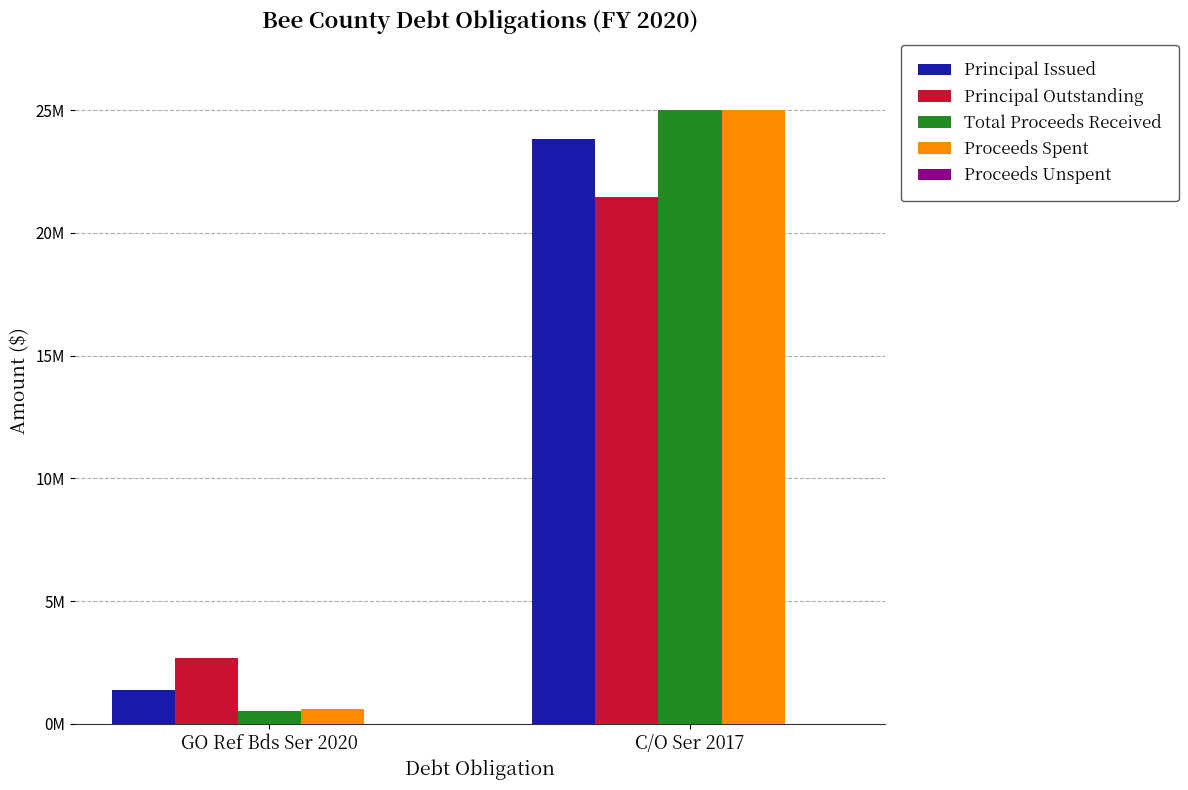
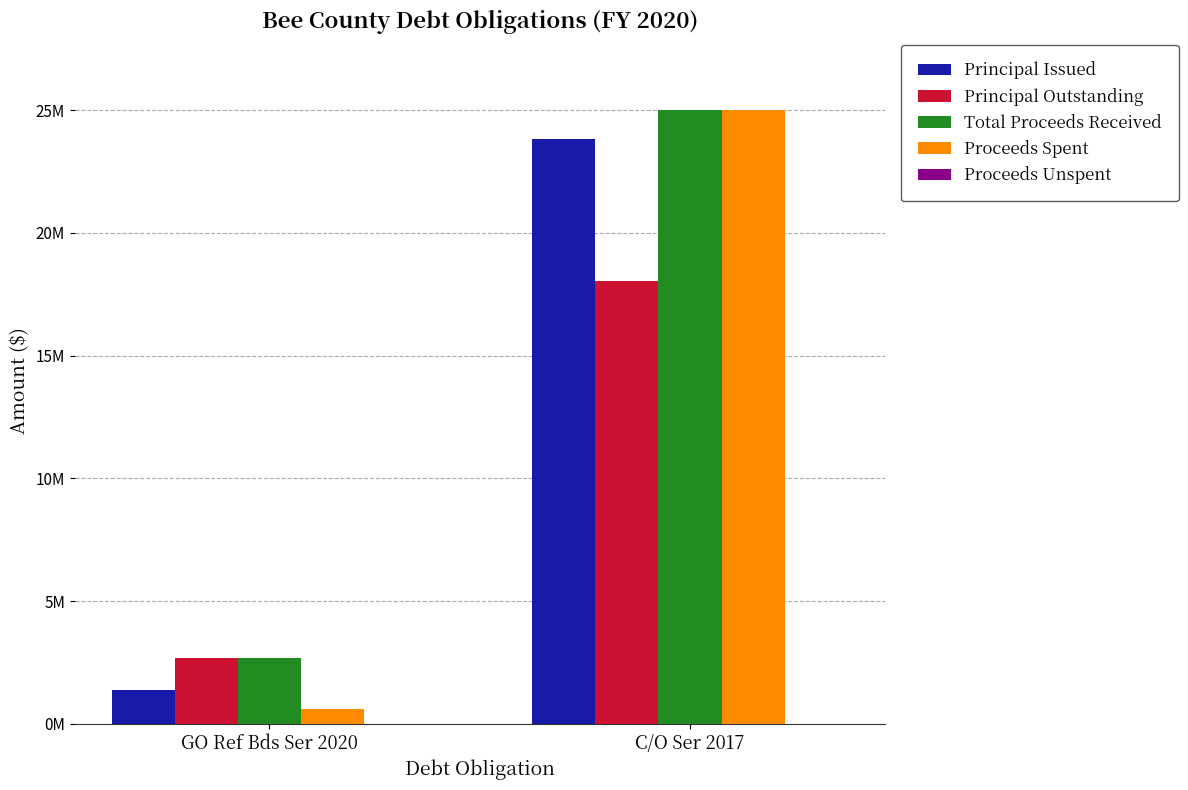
  {
    "Principal Issued": {
      "GO Ref Bds Ser 2020": 1400000,
      "C/O Ser 2017": 23800000
    },
    "Principal Outstanding": {
      "GO Ref Bds Ser 2020": 2700000,
-     "C/O Ser 2017": 21400000
+     "C/O Ser 2017": 18100000
    },
    "Total Proceeds Received": {
-     "GO Ref Bds Ser 2020": 500000,
+     "GO Ref Bds Ser 2020": 2700000,
      "C/O Ser 2017": 25000000
    },
    "Proceeds Spent": {
      "GO Ref Bds Ser 2020": 600000,
      "C/O Ser 2017": 25000000
    },
    "Proceeds Unspent": {
      "GO Ref Bds Ser 2020": 0,
      "C/O Ser 2017": 0
    }
  }
